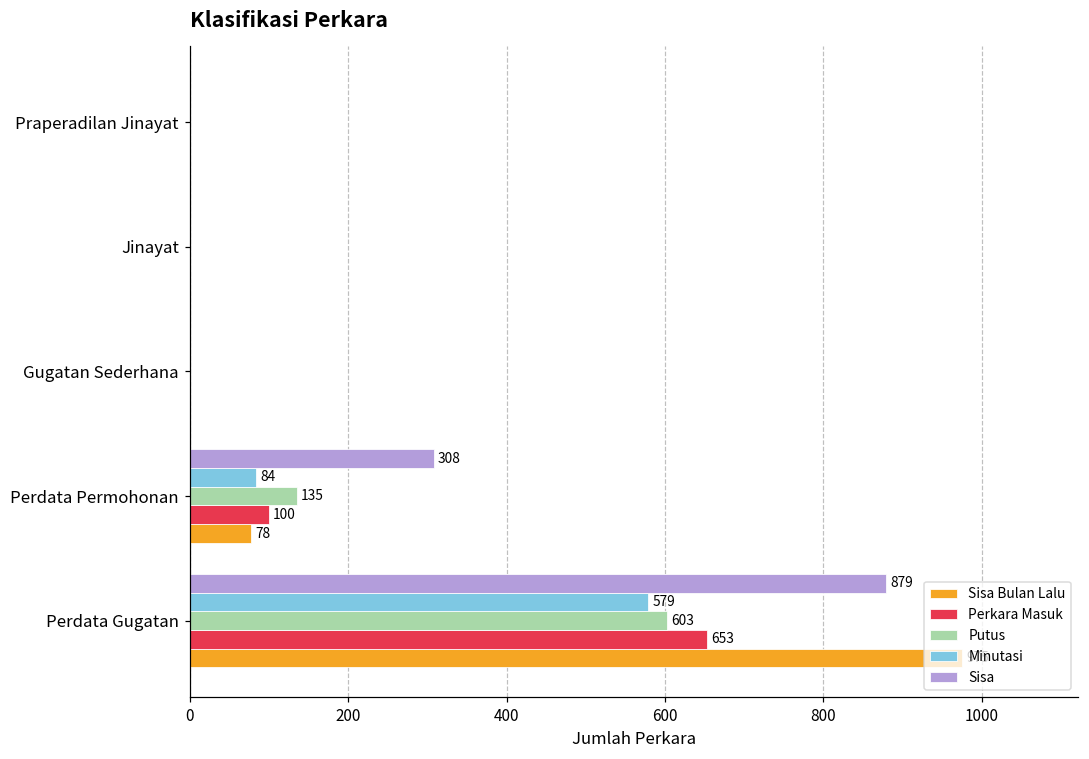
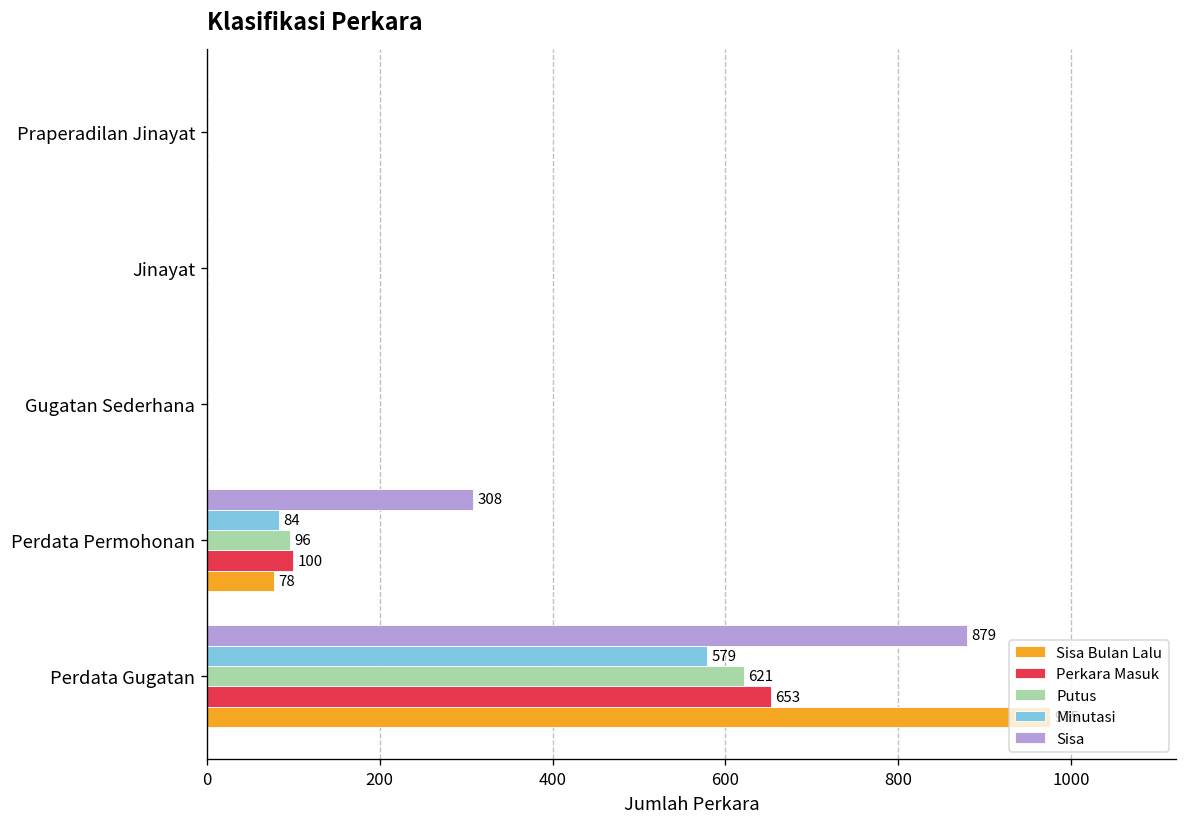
  {
    "Sisa Bulan Lalu": {
      "Perdata Permohonan": 78
    },
    "Perkara Masuk": {
      "Perdata Permohonan": 100,
      "Perdata Gugatan": 653
    },
    "Putus": {
-     "Perdata Permohonan": 135,
-     "Perdata Gugatan": 603
+     "Perdata Permohonan": 96,
+     "Perdata Gugatan": 621
    },
    "Minutasi": {
      "Perdata Permohonan": 84,
      "Perdata Gugatan": 579
    },
    "Sisa": {
      "Perdata Permohonan": 308,
      "Perdata Gugatan": 879
    }
  }
